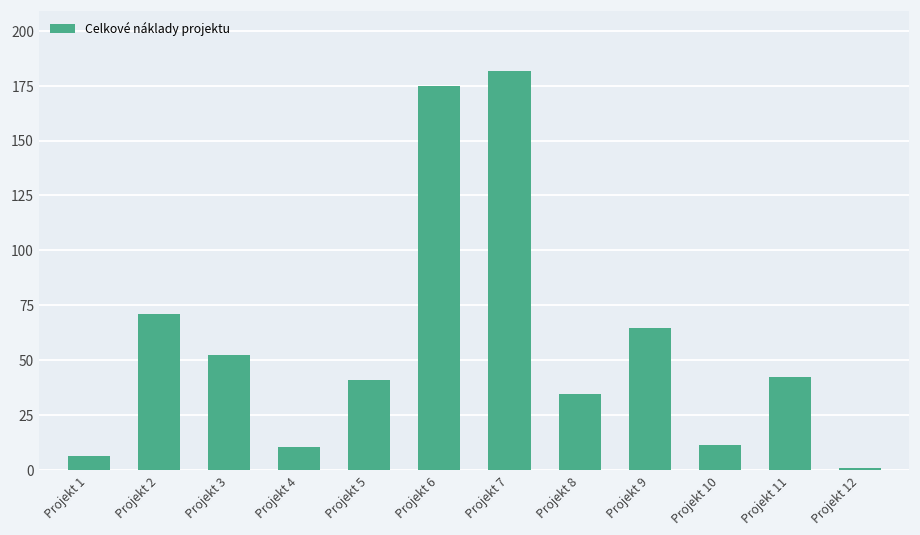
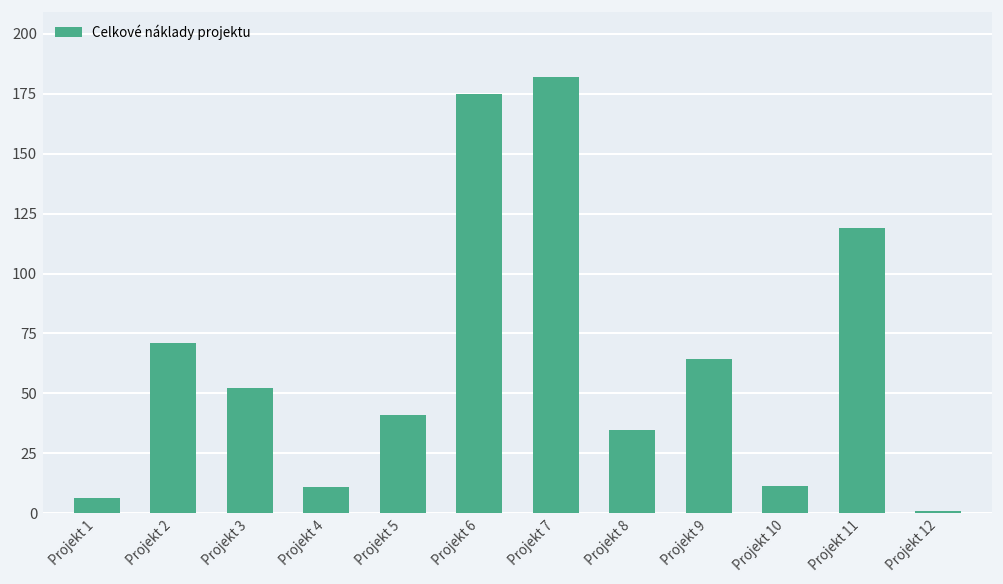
  {
    "Projekt 1": 6,
    "Projekt 2": 71,
    "Projekt 3": 52,
    "Projekt 4": 11,
    "Projekt 5": 41,
    "Projekt 6": 175,
    "Projekt 7": 182,
    "Projekt 8": 34,
    "Projekt 9": 65,
    "Projekt 10": 11,
-   "Projekt 11": 42
+   "Projekt 11": 119
  }
